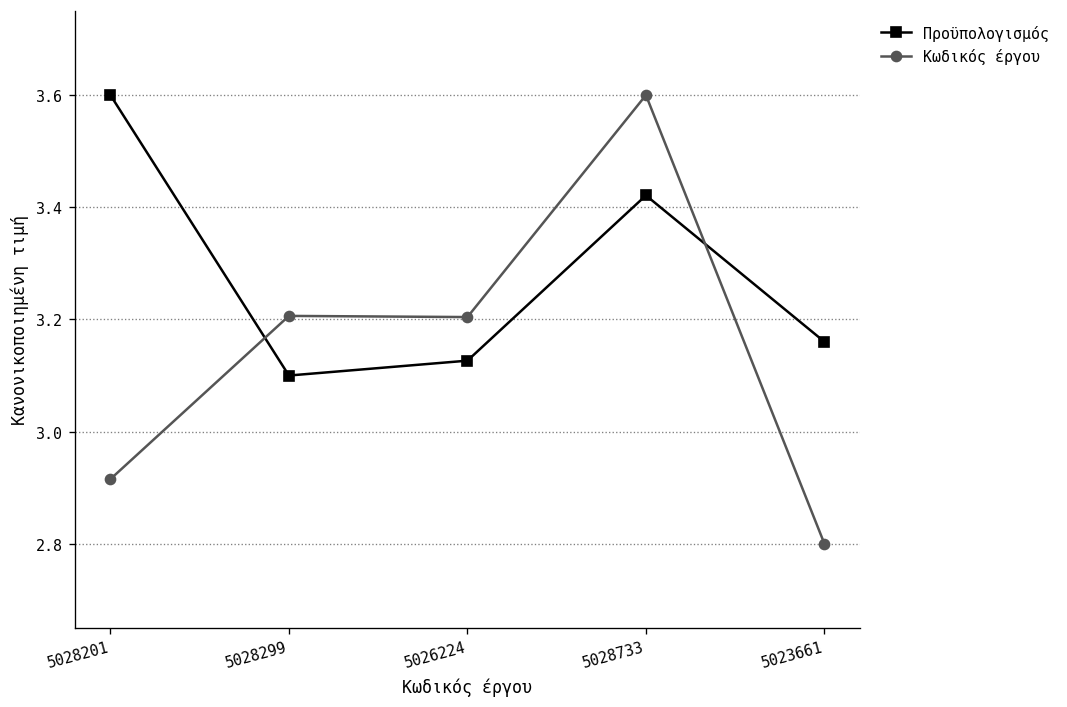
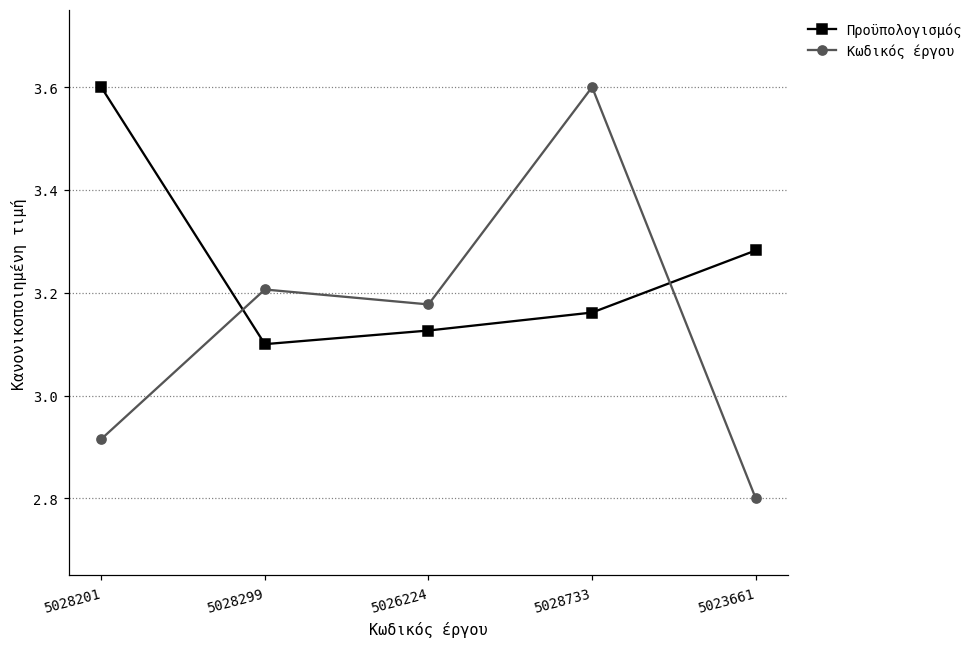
  {
    "Προϋπολογισμός": {
      "5028201": 3.60,
      "5028299": 3.10,
      "5026224": 3.13,
-     "5028733": 3.42,
-     "5023661": 3.16
+     "5028733": 3.16,
+     "5023661": 3.28
    },
    "Κωδικός έργου": {
      "5028201": 2.92,
      "5028299": 3.21,
-     "5026224": 3.20,
+     "5026224": 3.18,
      "5028733": 3.60,
      "5023661": 2.80
    }
  }
